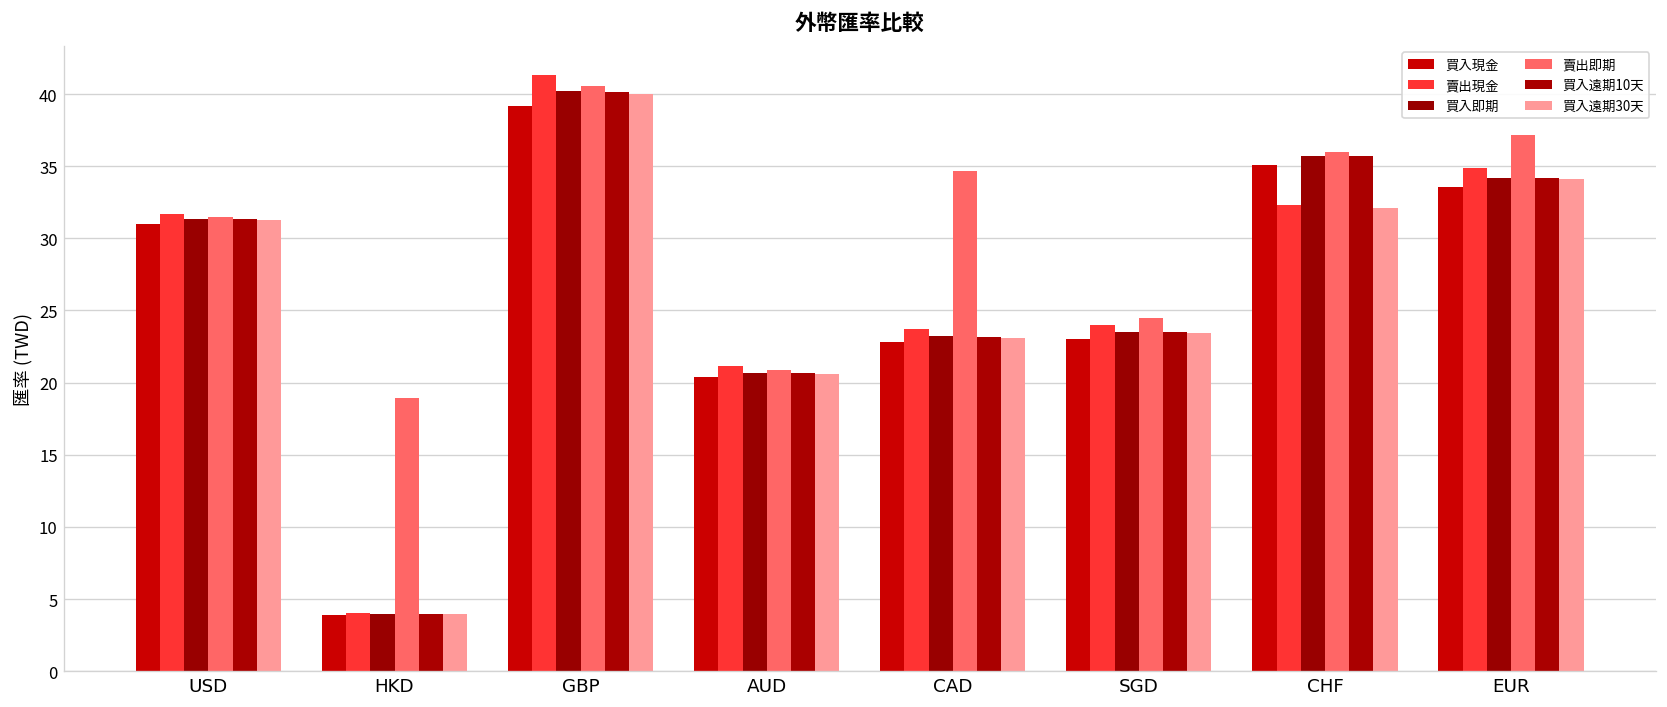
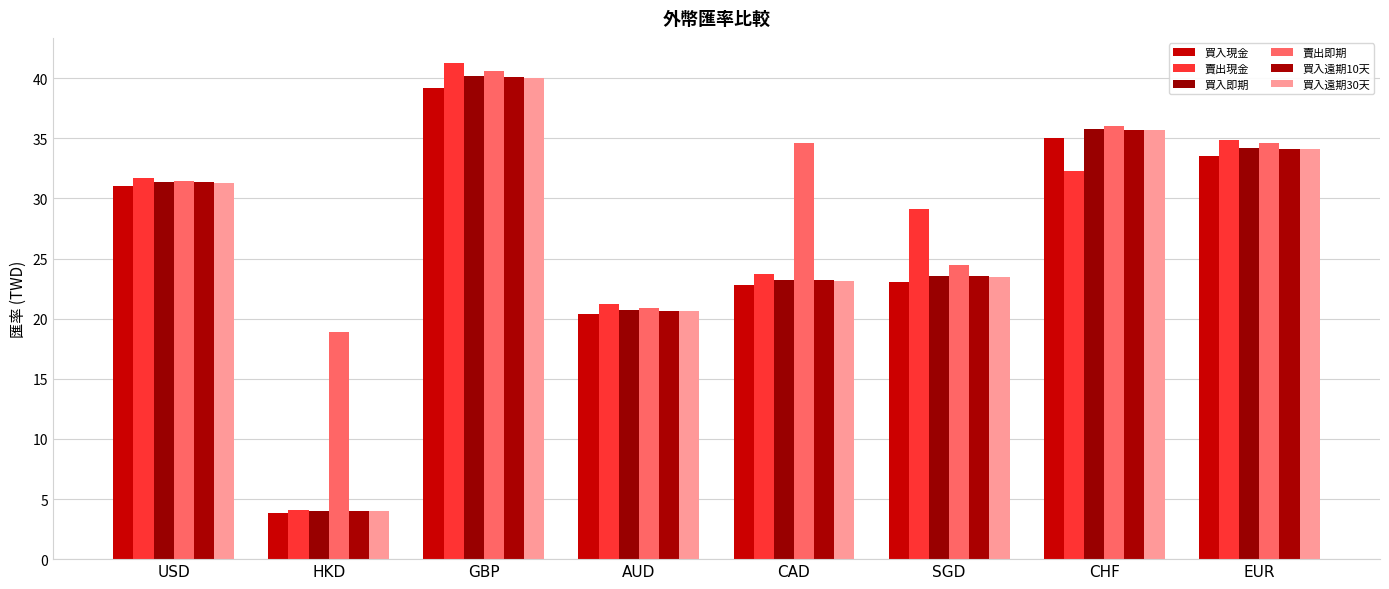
  {
    "賣出現金": {
      "USD": 31.7,
      "HKD": 4.1,
      "GBP": 41.3,
      "AUD": 21.2,
      "CAD": 23.7,
-     "SGD": 24.0,
+     "SGD": 29.1,
      "CHF": 32.3,
      "EUR": 34.9
    },
    "賣出即期": {
      "USD": 31.5,
      "HKD": 18.9,
      "GBP": 40.6,
      "AUD": 20.9,
      "CAD": 34.6,
      "SGD": 24.5,
      "CHF": 36.0,
-     "EUR": 37.1
+     "EUR": 34.6
    },
    "買入遠期30天": {
      "USD": 31.3,
      "HKD": 4.0,
      "GBP": 40.0,
      "AUD": 20.6,
      "CAD": 23.1,
      "SGD": 23.5,
-     "CHF": 32.1,
+     "CHF": 35.7,
      "EUR": 34.1
    }
  }
